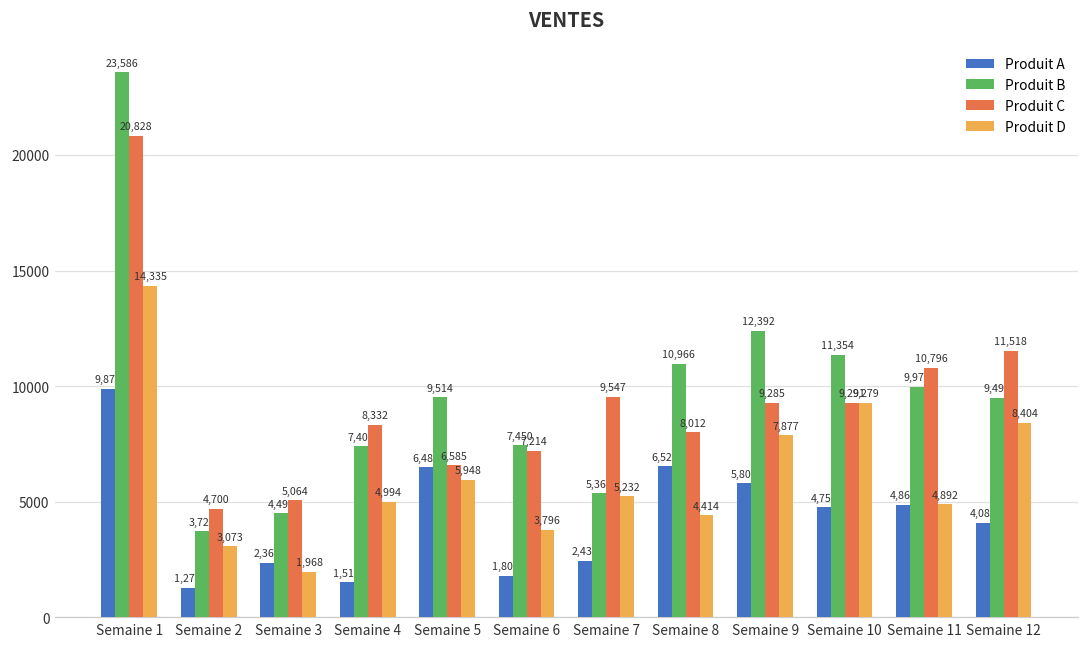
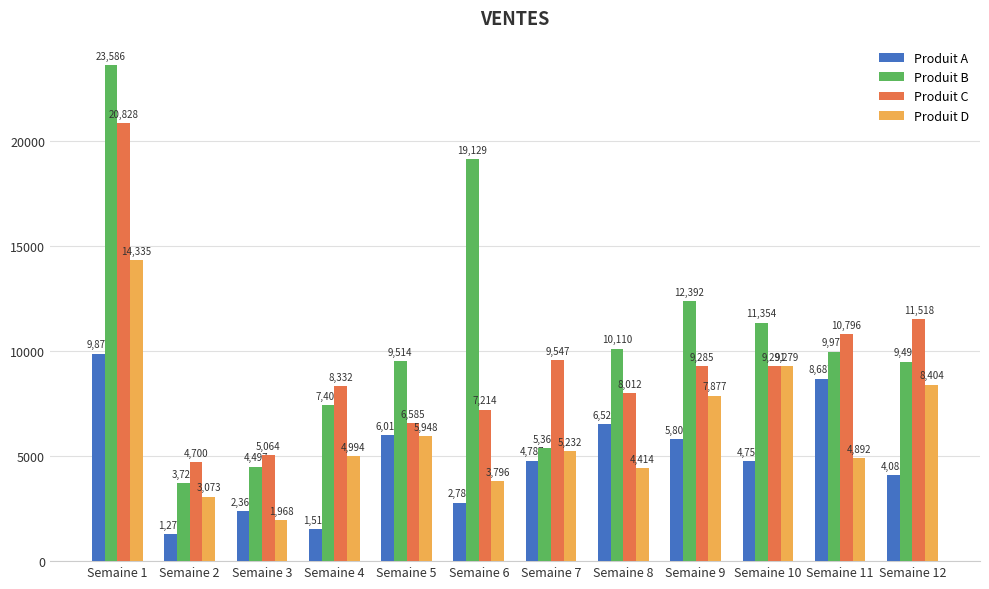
  {
    "Produit A": {
      "Semaine 1": "9,877",
      "Semaine 2": "1,279",
      "Semaine 3": "2,362",
      "Semaine 4": "1,513",
-     "Semaine 5": "6,485",
-     "Semaine 6": "1,808",
-     "Semaine 7": "2,438",
+     "Semaine 5": "6,012",
+     "Semaine 6": "2,789",
+     "Semaine 7": "4,787",
      "Semaine 8": "6,526",
      "Semaine 9": "5,803",
      "Semaine 10": "4,752",
-     "Semaine 11": "4,860",
+     "Semaine 11": "8,687",
      "Semaine 12": "4,085"
    },
    "Produit B": {
      "Semaine 1": "23,586",
      "Semaine 2": "3,727",
      "Semaine 3": "4,497",
      "Semaine 4": "7,406",
      "Semaine 5": "9,514",
-     "Semaine 6": "7,450",
+     "Semaine 6": "19,129",
      "Semaine 7": "5,368",
-     "Semaine 8": "10,966",
+     "Semaine 8": "10,110",
      "Semaine 9": "12,392",
      "Semaine 10": "11,354",
      "Semaine 11": "9,971",
      "Semaine 12": "9,499"
    }
  }
